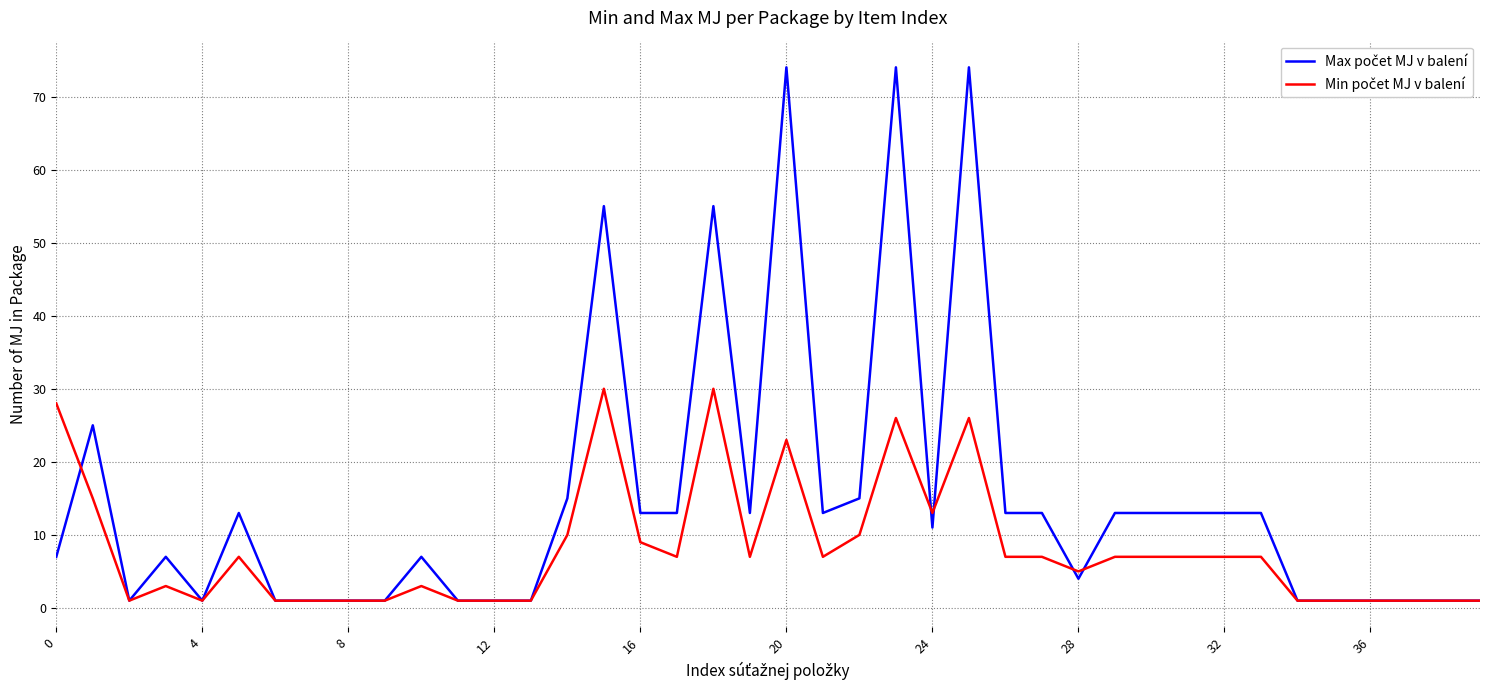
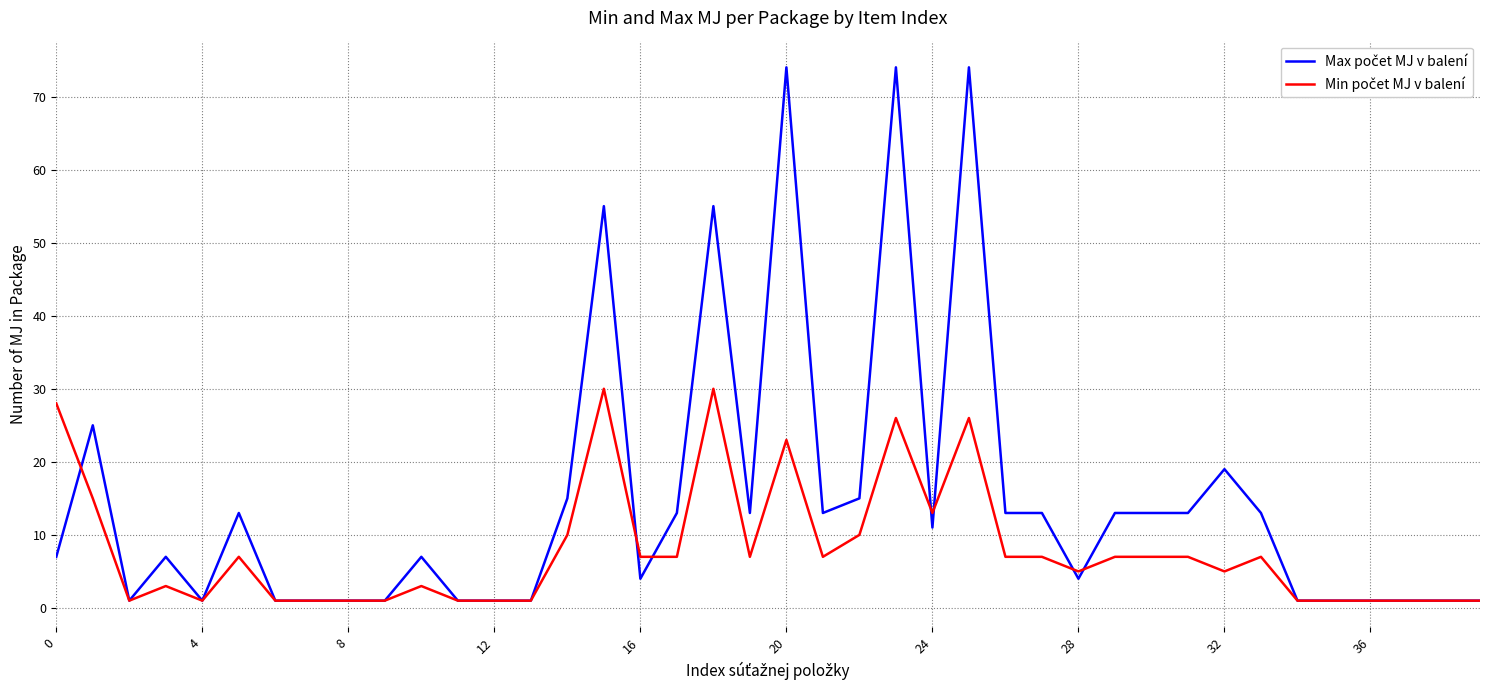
  {
    "Max počet MJ v balení": {
      "0": 7,
-     "16": 13,
+     "16": 4,
      "20": 74,
      "24": 11,
      "28": 4,
-     "32": 13
+     "32": 19
    },
    "Min počet MJ v balení": {
      "0": 28,
-     "16": 9,
+     "16": 7,
      "20": 23,
      "24": 13,
      "28": 5,
-     "32": 7
+     "32": 5
    }
  }
